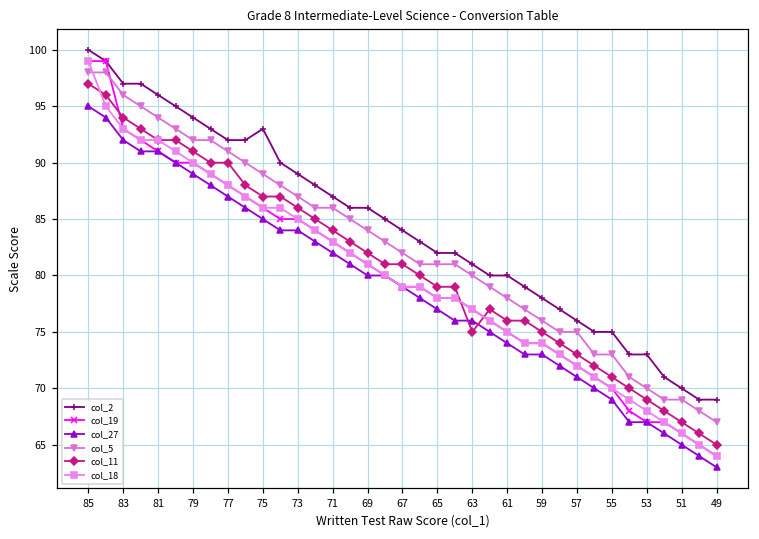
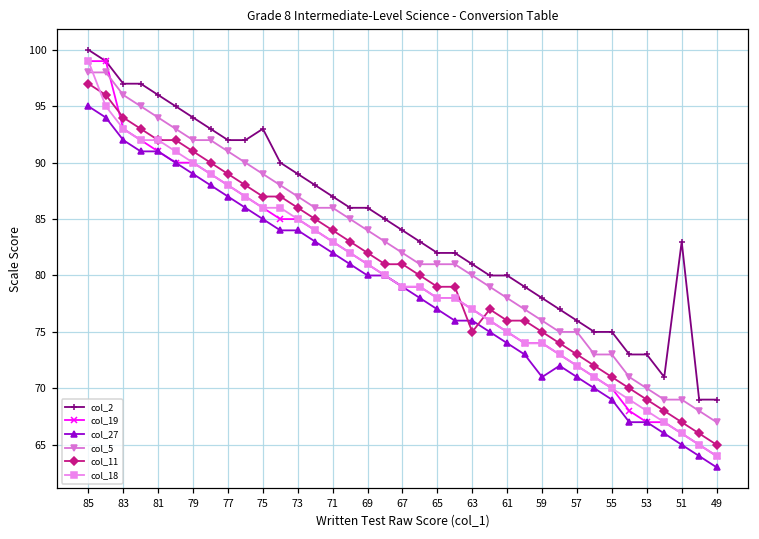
  {
    "col_2": {
      "85": 100,
      "83": 97,
      "81": 96,
      "79": 94,
      "77": 92,
      "75": 93,
      "73": 89,
      "71": 87,
      "69": 86,
      "67": 84,
      "65": 82,
      "63": 81,
      "61": 80,
      "59": 78,
      "57": 76,
      "55": 75,
      "53": 73,
-     "51": 70,
+     "51": 83,
      "49": 69
    },
    "col_27": {
      "85": 95,
      "83": 92,
      "79": 89,
      "77": 87,
      "75": 85,
      "73": 84,
      "71": 82,
      "69": 80,
      "65": 77,
      "63": 76,
      "61": 74,
-     "59": 73,
+     "59": 71,
      "57": 71,
      "55": 69,
      "51": 65,
      "49": 63
    },
    "col_11": {
      "85": 97,
      "83": 94,
      "79": 91,
-     "77": 90,
+     "77": 89,
      "75": 87,
      "73": 86,
      "71": 84,
      "69": 82,
      "67": 81,
      "65": 79,
      "63": 75,
      "61": 76,
      "59": 75,
      "57": 73,
      "55": 71,
      "53": 69,
      "51": 67,
      "49": 65
    }
  }
